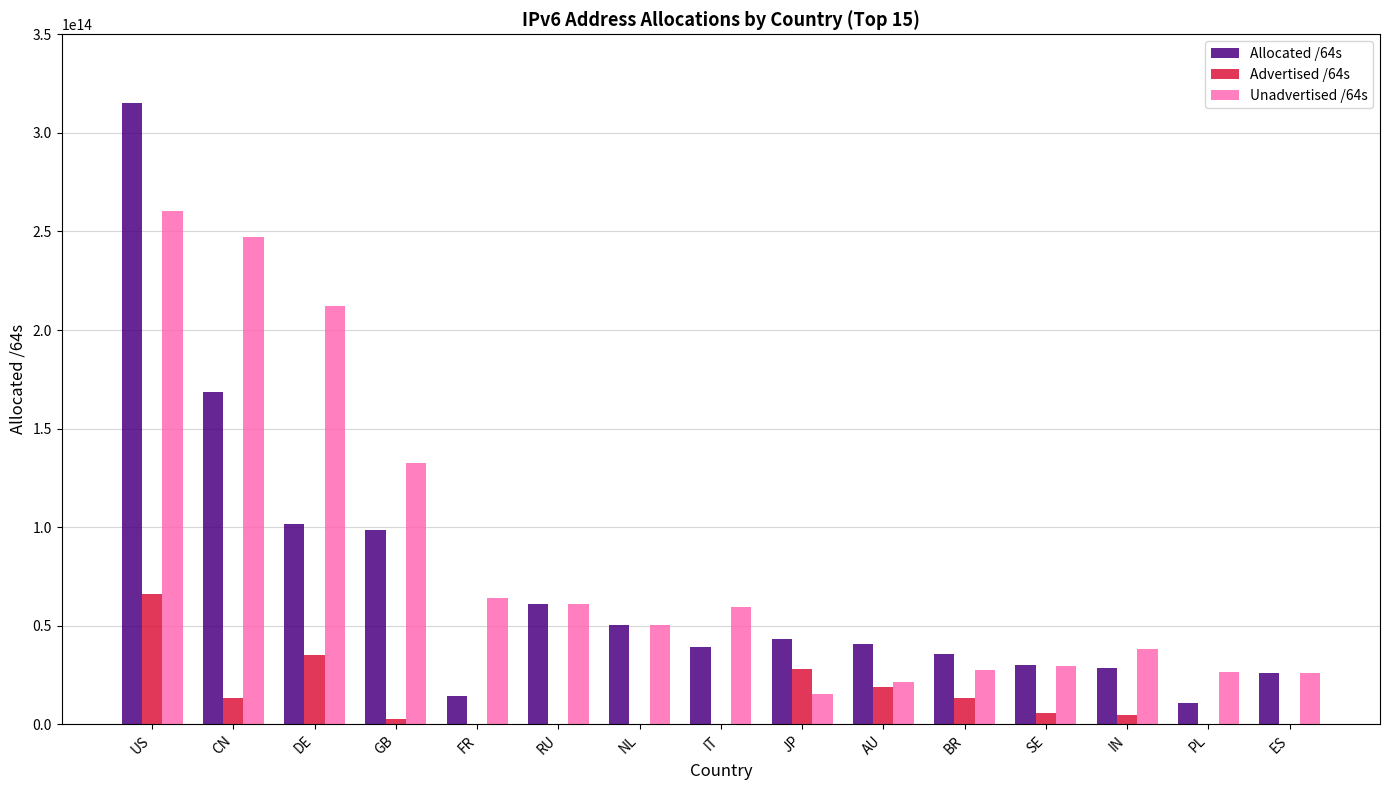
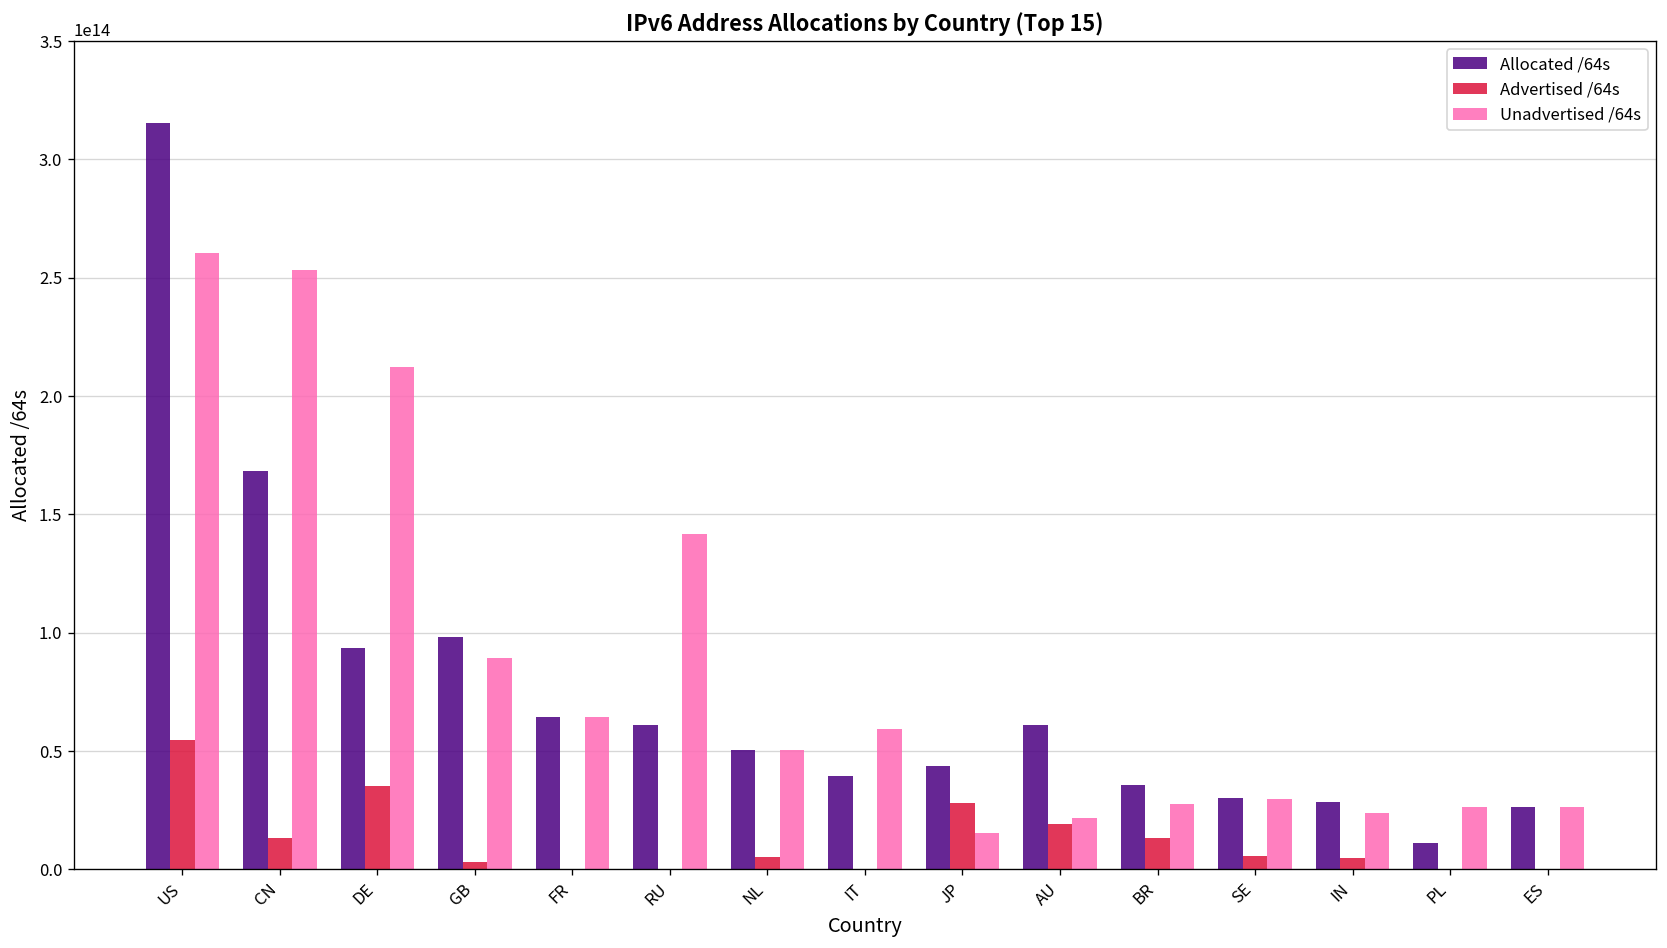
  {
    "Allocated /64s": {
      "US": 315000000000000,
      "CN": 168000000000000,
-     "DE": 102000000000000,
+     "DE": 93000000000000,
      "GB": 98000000000000,
-     "FR": 14000000000000,
+     "FR": 64000000000000,
      "RU": 61000000000000,
      "NL": 51000000000000,
      "IT": 39000000000000,
      "JP": 44000000000000,
-     "AU": 41000000000000,
+     "AU": 61000000000000,
      "BR": 36000000000000,
      "SE": 30000000000000,
      "IN": 29000000000000,
      "PL": 11000000000000,
      "ES": 26000000000000
    },
    "Advertised /64s": {
-     "US": 66000000000000,
+     "US": 55000000000000,
      "CN": 13000000000000,
      "DE": 35000000000000,
      "GB": 3000000000000,
-     "NL": 0,
+     "NL": 5000000000000,
      "JP": 28000000000000,
      "AU": 19000000000000,
      "BR": 13000000000000,
      "SE": 6000000000000,
      "IN": 5000000000000
    },
    "Unadvertised /64s": {
      "US": 260000000000000,
-     "CN": 247000000000000,
+     "CN": 253000000000000,
      "DE": 212000000000000,
-     "GB": 133000000000000,
+     "GB": 89000000000000,
      "FR": 64000000000000,
-     "RU": 61000000000000,
+     "RU": 142000000000000,
      "NL": 50000000000000,
      "IT": 59000000000000,
      "JP": 16000000000000,
      "AU": 22000000000000,
      "BR": 28000000000000,
      "SE": 30000000000000,
-     "IN": 38000000000000,
+     "IN": 24000000000000,
      "PL": 27000000000000,
      "ES": 26000000000000
    }
  }
